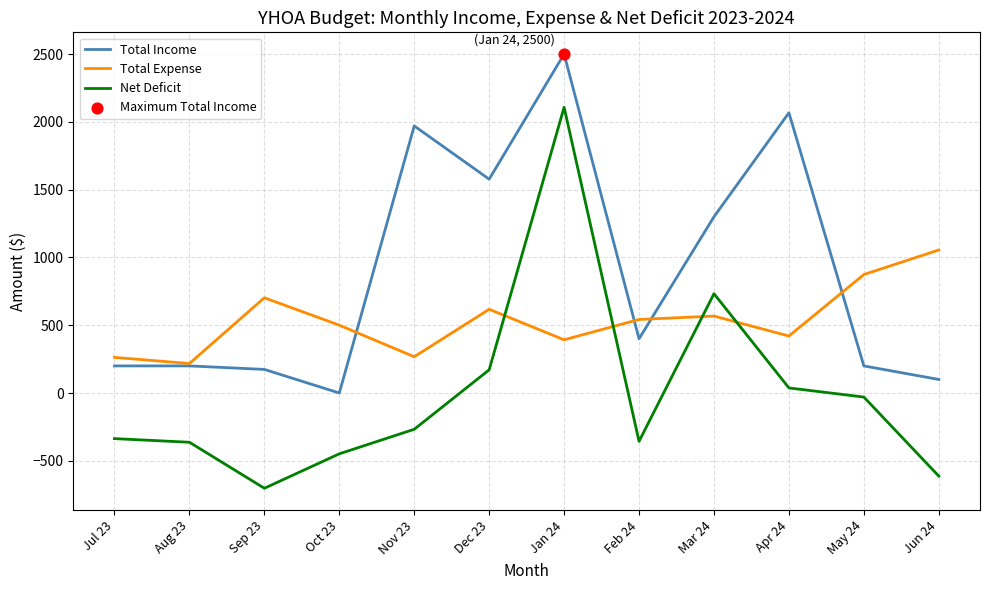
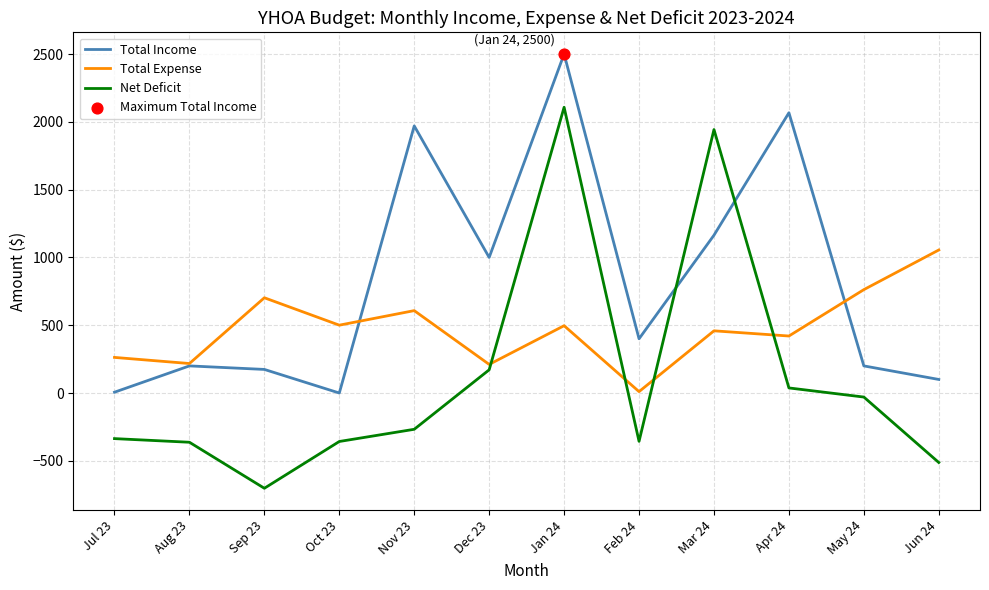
  {
    "Total Income": {
-     "Jul 23": 200,
+     "Jul 23": 10,
      "Sep 23": 170,
      "Oct 23": 0,
      "Nov 23": 1970,
-     "Dec 23": 1580,
+     "Dec 23": 1000,
      "Feb 24": 400,
-     "Mar 24": 1300,
+     "Mar 24": 1160,
      "Apr 24": 2070,
      "May 24": 200,
      "Jun 24": 100
    },
    "Total Expense": {
      "Jul 23": 260,
      "Sep 23": 700,
      "Oct 23": 500,
-     "Nov 23": 270,
-     "Dec 23": 620,
-     "Jan 24": 390,
-     "Feb 24": 540,
-     "Mar 24": 570,
+     "Nov 23": 610,
+     "Dec 23": 210,
+     "Jan 24": 500,
+     "Feb 24": 10,
+     "Mar 24": 460,
      "Apr 24": 420,
-     "May 24": 870,
+     "May 24": 760,
      "Jun 24": 1050
    },
    "Net Deficit": {
      "Jul 23": -340,
      "Aug 23": -360,
      "Sep 23": -700,
-     "Oct 23": -450,
+     "Oct 23": -360,
      "Nov 23": -270,
      "Dec 23": 170,
      "Jan 24": 2110,
      "Feb 24": -360,
-     "Mar 24": 730,
+     "Mar 24": 1940,
      "Apr 24": 40,
      "May 24": -30,
-     "Jun 24": -610
+     "Jun 24": -510
    }
  }
